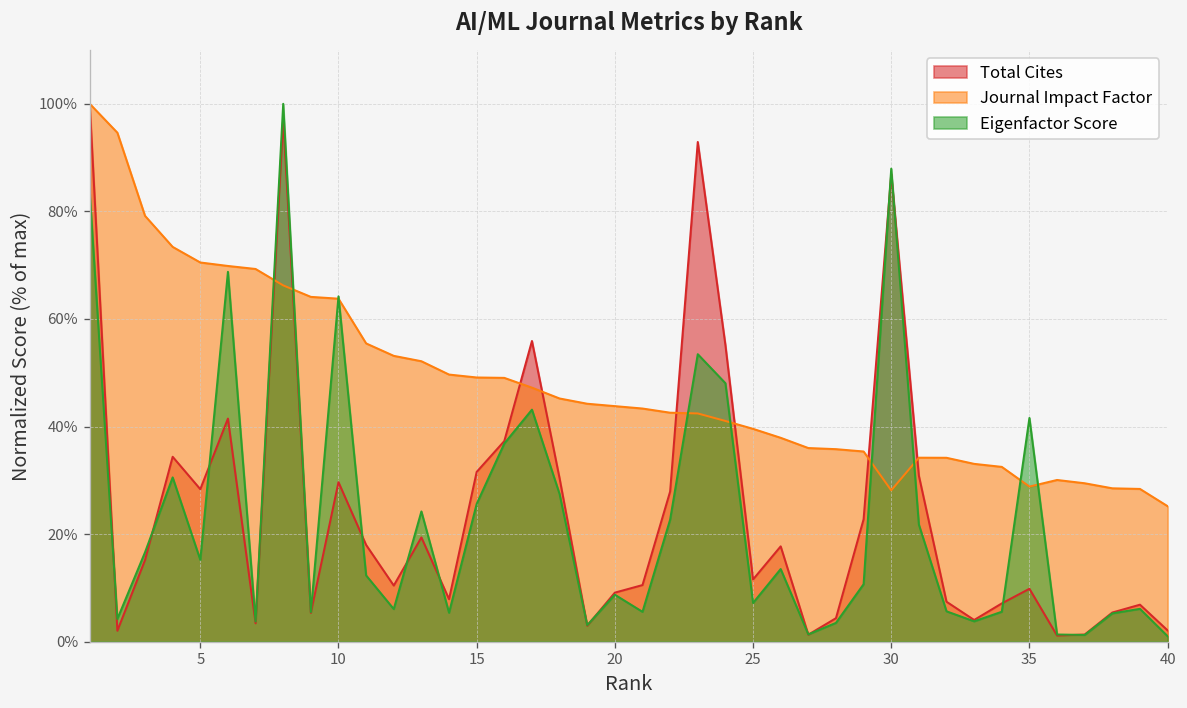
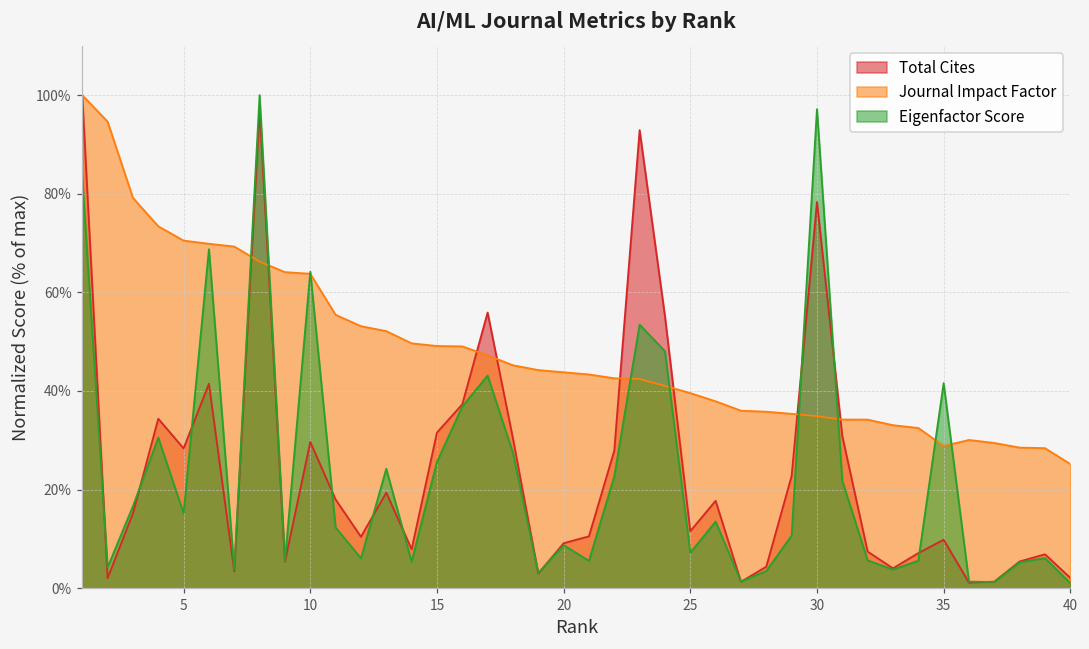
  {
    "Total Cites": {
      "5": "28%",
      "10": "30%",
      "15": "32%",
      "25": "12%",
-     "30": "87%",
+     "30": "78%",
      "35": "10%",
      "40": "2%"
    },
    "Journal Impact Factor": {
      "5": "70%",
      "15": "49%",
      "20": "44%",
      "25": "40%",
-     "30": "28%",
+     "30": "35%",
      "35": "29%",
      "40": "25%"
    },
    "Eigenfactor Score": {
      "5": "15%",
      "15": "26%",
      "25": "7%",
-     "30": "88%",
+     "30": "97%",
      "35": "42%",
      "40": "1%"
    }
  }
